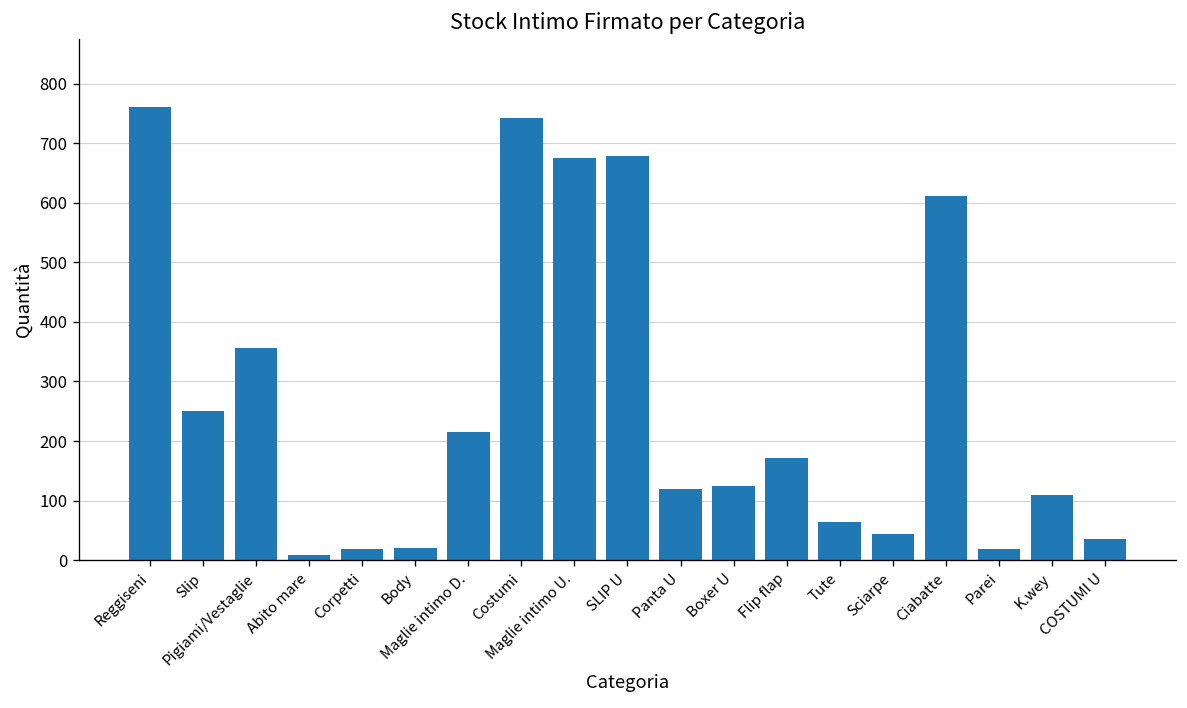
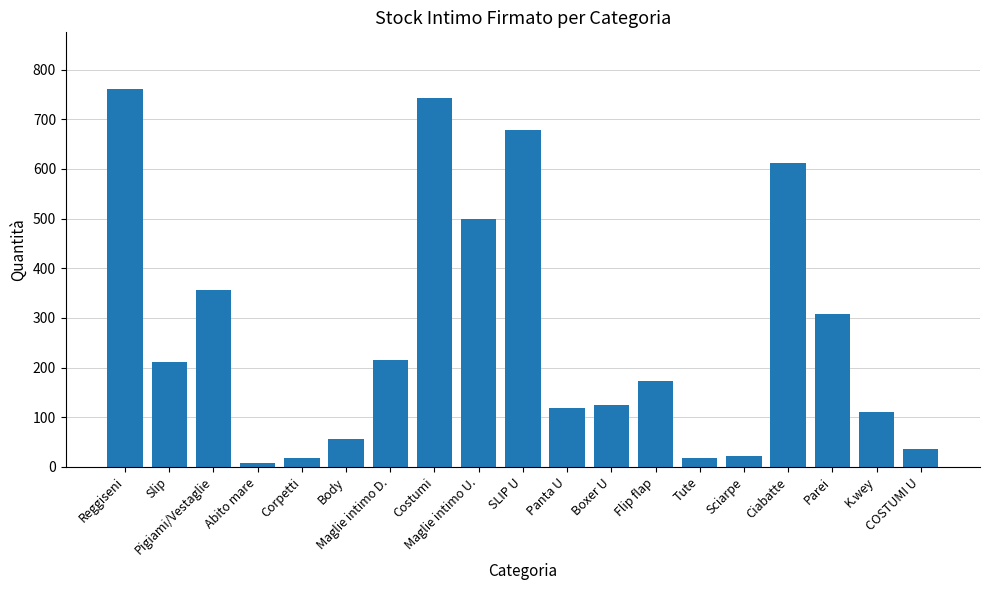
  {
    "Reggiseni": 760,
-   "Slip": 250,
+   "Slip": 210,
    "Pigiami/Vestaglie": 360,
    "Abito mare": 10,
    "Corpetti": 20,
-   "Body": 20,
+   "Body": 60,
    "Maglie intimo D.": 220,
    "Costumi": 740,
-   "Maglie intimo U.": 680,
+   "Maglie intimo U.": 500,
    "SLIP U": 680,
    "Panta U": 120,
    "Boxer U": 130,
    "Flip flap": 170,
-   "Tute": 60,
-   "Sciarpe": 40,
+   "Tute": 20,
+   "Sciarpe": 20,
    "Ciabatte": 610,
-   "Parei": 20,
+   "Parei": 310,
    "K.wey": 110,
    "COSTUMI U": 40
  }
